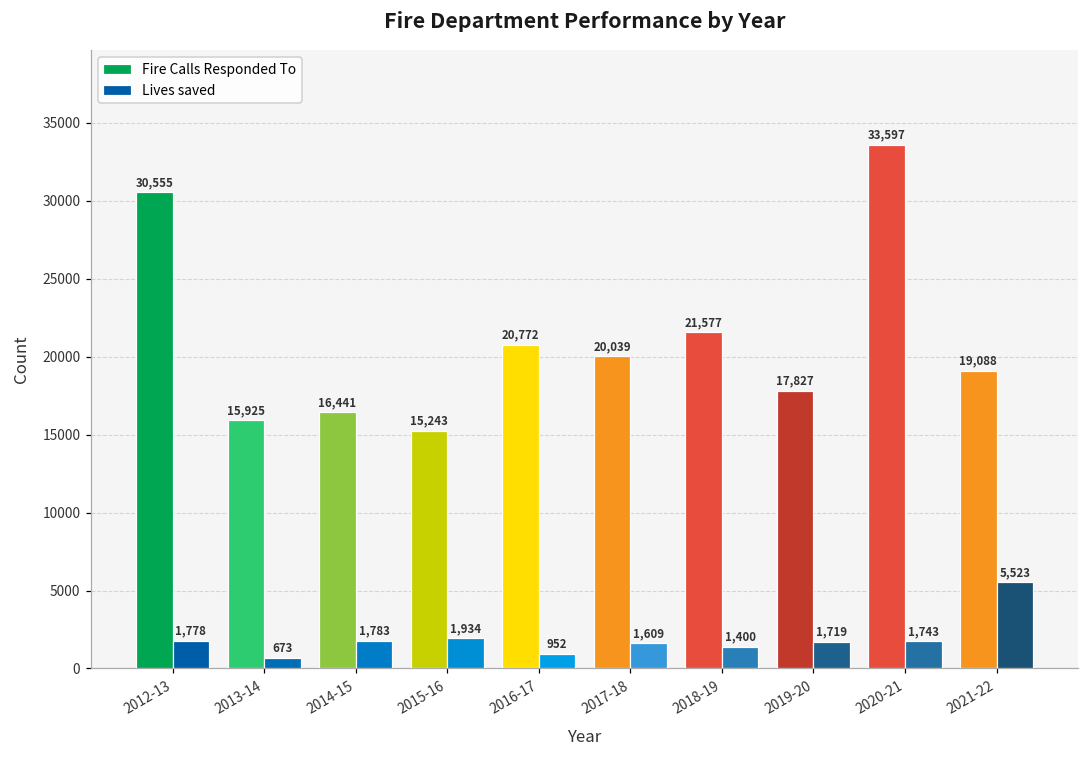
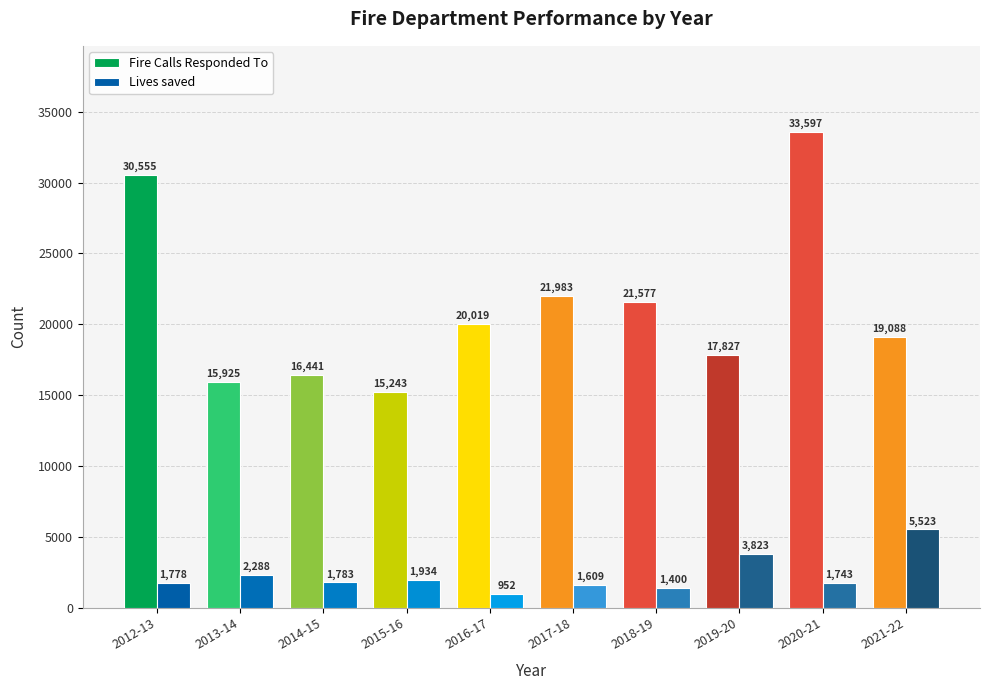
  {
    "Fire Calls Responded To": {
      "2012-13": "30,555",
      "2013-14": "15,925",
      "2014-15": "16,441",
      "2015-16": "15,243",
-     "2016-17": "20,772",
-     "2017-18": "20,039",
+     "2016-17": "20,019",
+     "2017-18": "21,983",
      "2018-19": "21,577",
      "2019-20": "17,827",
      "2020-21": "33,597",
      "2021-22": "19,088"
    },
    "Lives saved": {
      "2012-13": "1,778",
-     "2013-14": "673",
+     "2013-14": "2,288",
      "2014-15": "1,783",
      "2015-16": "1,934",
      "2016-17": "952",
      "2017-18": "1,609",
      "2018-19": "1,400",
-     "2019-20": "1,719",
+     "2019-20": "3,823",
      "2020-21": "1,743",
      "2021-22": "5,523"
    }
  }
